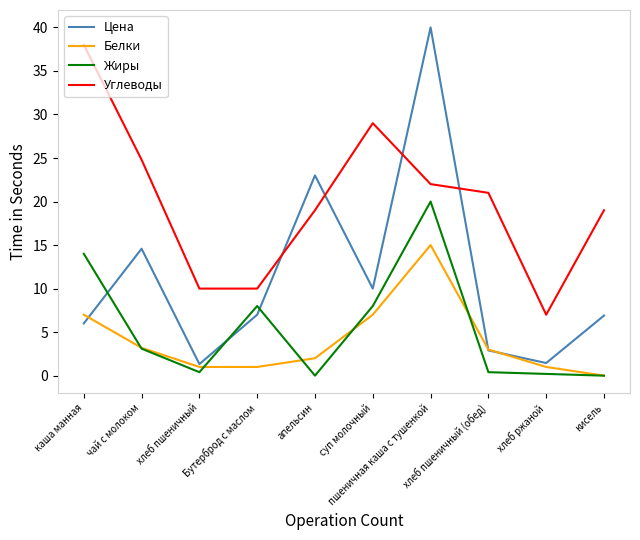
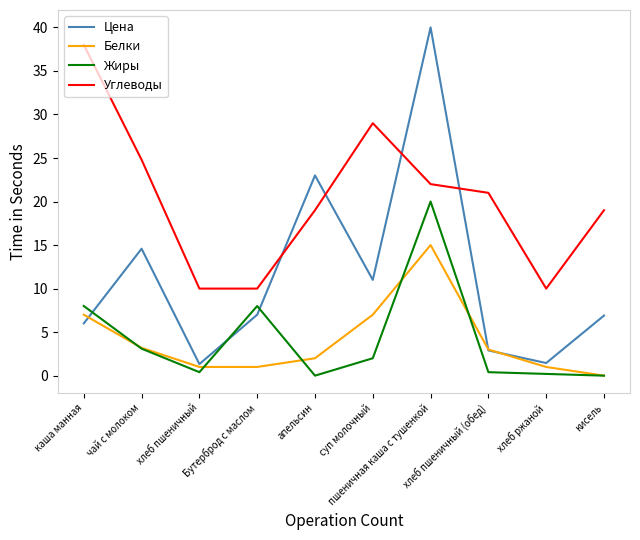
  {
    "Цена": {
      "каша манная": 6,
      "чай с молоком": 15,
      "хлеб пшеничный": 1,
      "Бутерброд с маслом": 7,
      "апельсин": 23,
-     "суп молочный": 10,
+     "суп молочный": 11,
      "пшеничная каша с тушенкой": 40,
      "хлеб ржаной": 1,
      "кисель": 7
    },
    "Белки": {
      "каша манная": 7,
      "хлеб пшеничный": 1,
      "Бутерброд с маслом": 1,
      "апельсин": 2,
      "суп молочный": 7,
      "пшеничная каша с тушенкой": 15,
      "хлеб ржаной": 1
    },
    "Жиры": {
-     "каша манная": 14,
+     "каша манная": 8,
      "хлеб пшеничный": 0,
      "Бутерброд с маслом": 8,
      "апельсин": 0,
-     "суп молочный": 8,
+     "суп молочный": 2,
      "пшеничная каша с тушенкой": 20,
      "хлеб пшеничный (обед)": 0,
      "хлеб ржаной": 0
    },
    "Углеводы": {
      "чай с молоком": 25,
      "хлеб пшеничный": 10,
      "Бутерброд с маслом": 10,
      "апельсин": 19,
      "суп молочный": 29,
      "пшеничная каша с тушенкой": 22,
      "хлеб пшеничный (обед)": 21,
-     "хлеб ржаной": 7,
+     "хлеб ржаной": 10,
      "кисель": 19
    }
  }
